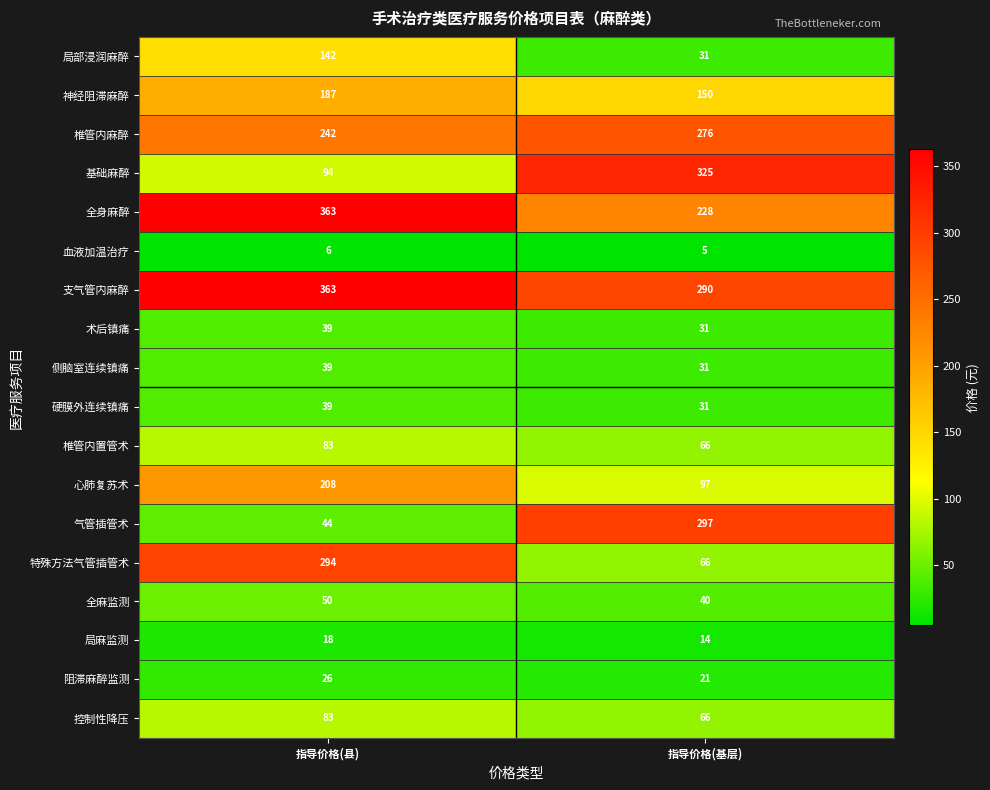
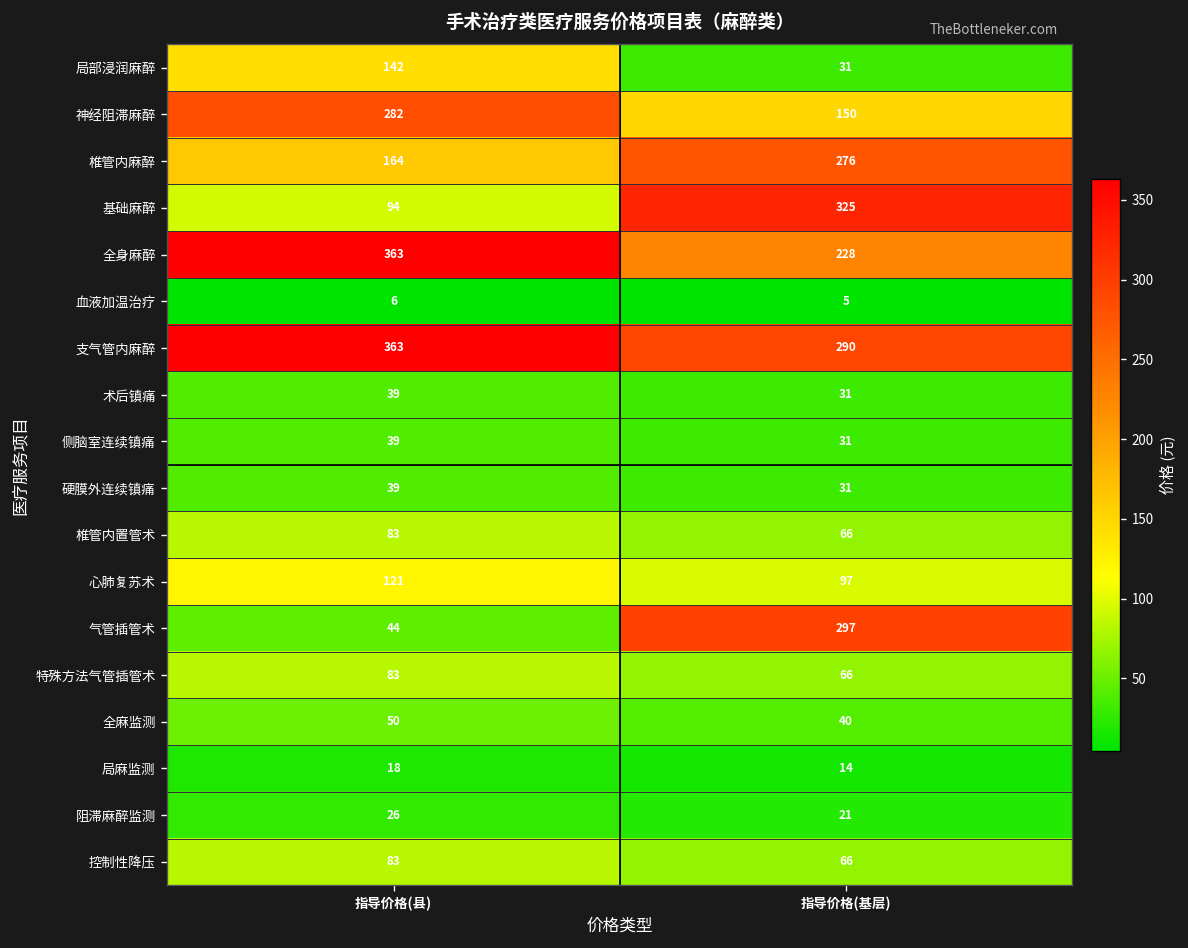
  {
    "局部浸润麻醉": {
      "指导价格(县)": 142,
      "指导价格(基层)": 31
    },
    "神经阻滞麻醉": {
-     "指导价格(县)": 187,
+     "指导价格(县)": 282,
      "指导价格(基层)": 150
    },
    "椎管内麻醉": {
-     "指导价格(县)": 242,
+     "指导价格(县)": 164,
      "指导价格(基层)": 276
    },
    "基础麻醉": {
      "指导价格(县)": 94,
      "指导价格(基层)": 325
    },
    "全身麻醉": {
      "指导价格(县)": 363,
      "指导价格(基层)": 228
    },
    "血液加温治疗": {
      "指导价格(县)": 6,
      "指导价格(基层)": 5
    },
    "支气管内麻醉": {
      "指导价格(县)": 363,
      "指导价格(基层)": 290
    },
    "术后镇痛": {
      "指导价格(县)": 39,
      "指导价格(基层)": 31
    },
    "侧脑室连续镇痛": {
      "指导价格(县)": 39,
      "指导价格(基层)": 31
    },
    "硬膜外连续镇痛": {
      "指导价格(县)": 39,
      "指导价格(基层)": 31
    },
    "椎管内置管术": {
      "指导价格(县)": 83,
      "指导价格(基层)": 66
    },
    "心肺复苏术": {
-     "指导价格(县)": 208,
+     "指导价格(县)": 121,
      "指导价格(基层)": 97
    },
    "气管插管术": {
      "指导价格(县)": 44,
      "指导价格(基层)": 297
    },
    "特殊方法气管插管术": {
-     "指导价格(县)": 294,
+     "指导价格(县)": 83,
      "指导价格(基层)": 66
    },
    "全麻监测": {
      "指导价格(县)": 50,
      "指导价格(基层)": 40
    },
    "局麻监测": {
      "指导价格(县)": 18,
      "指导价格(基层)": 14
    },
    "阻滞麻醉监测": {
      "指导价格(县)": 26,
      "指导价格(基层)": 21
    },
    "控制性降压": {
      "指导价格(县)": 83,
      "指导价格(基层)": 66
    }
  }
